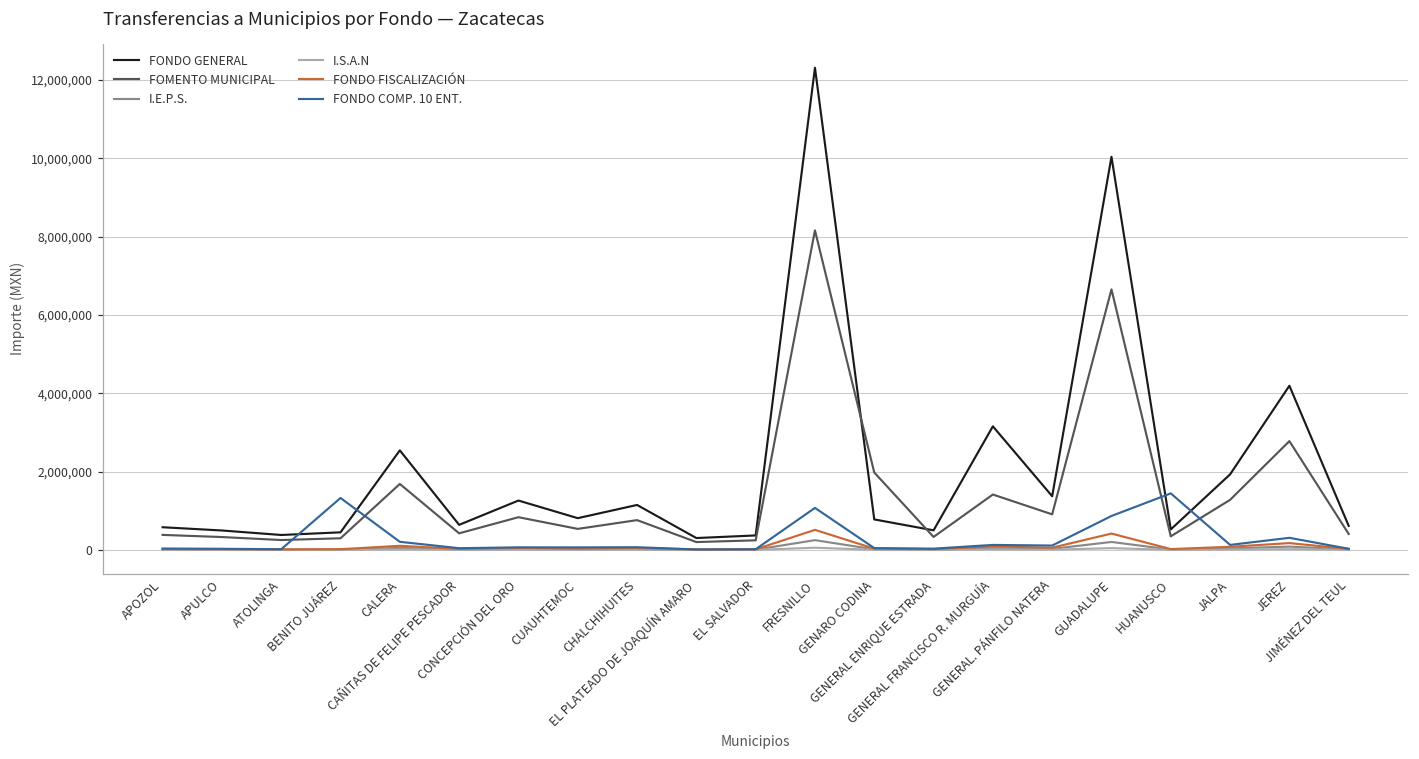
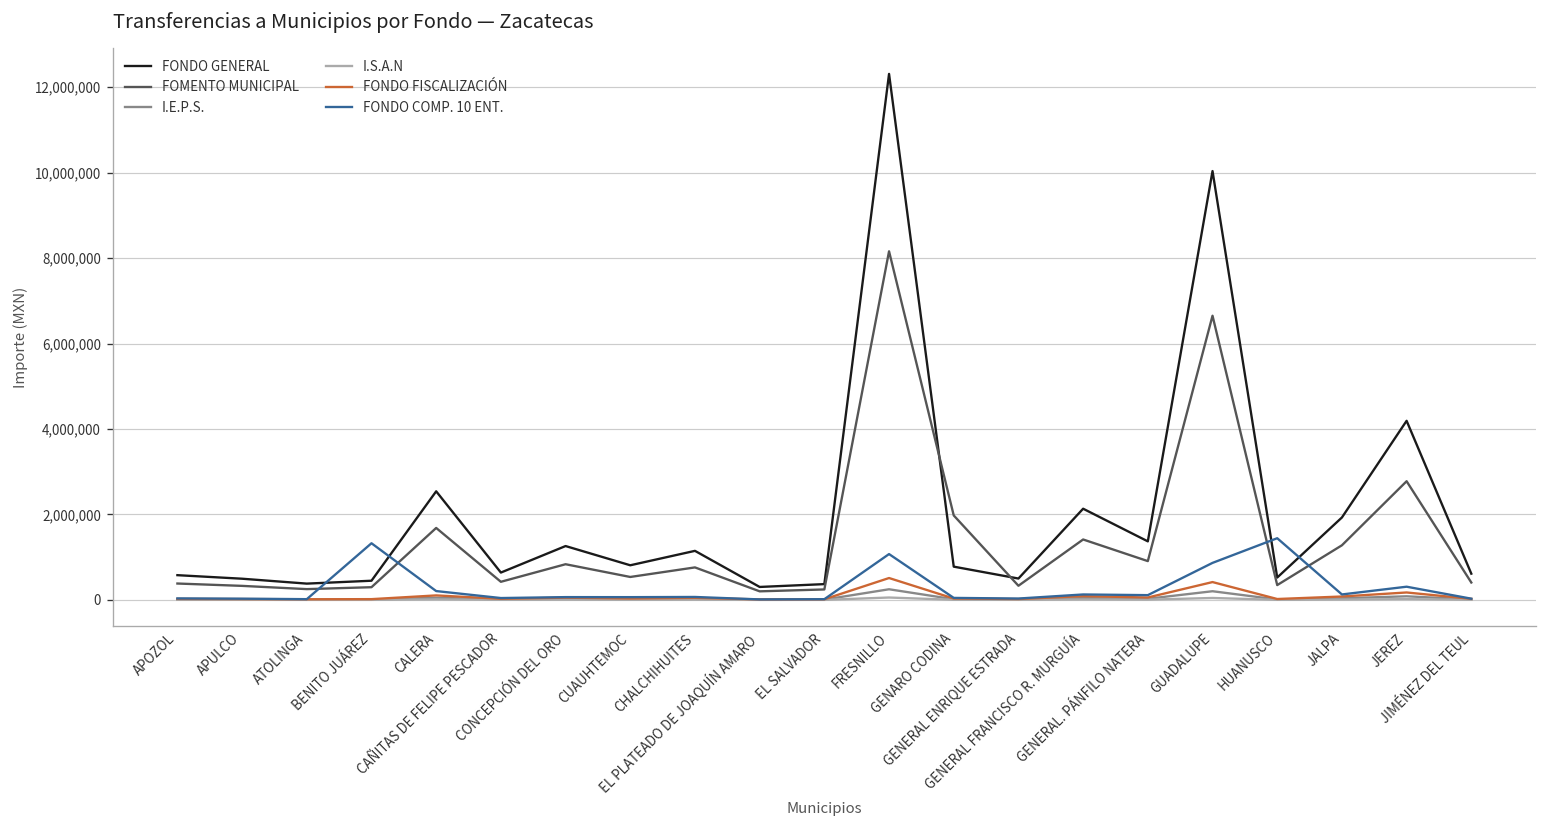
  {
    "FONDO GENERAL": {
      "APOZOL": "600,000",
      "APULCO": "500,000",
      "ATOLINGA": "400,000",
      "BENITO JUÁREZ": "400,000",
      "CALERA": "2,500,000",
      "CAÑITAS DE FELIPE PESCADOR": "600,000",
      "CONCEPCIÓN DEL ORO": "1,300,000",
      "CUAUHTEMOC": "800,000",
      "CHALCHIHUITES": "1,100,000",
      "EL PLATEADO DE JOAQUÍN AMARO": "300,000",
      "EL SALVADOR": "400,000",
      "FRESNILLO": "12,300,000",
      "GENARO CODINA": "800,000",
      "GENERAL ENRIQUE ESTRADA": "500,000",
-     "GENERAL FRANCISCO R. MURGUÍA": "3,200,000",
+     "GENERAL FRANCISCO R. MURGUÍA": "2,100,000",
      "GENERAL. PÁNFILO NATERA": "1,400,000",
      "GUADALUPE": "10,000,000",
      "HUANUSCO": "500,000",
      "JALPA": "1,900,000",
      "JEREZ": "4,200,000",
      "JIMÉNEZ DEL TEUL": "600,000"
    },
    "FOMENTO MUNICIPAL": {
      "APOZOL": "400,000",
      "APULCO": "300,000",
      "ATOLINGA": "300,000",
      "BENITO JUÁREZ": "300,000",
      "CALERA": "1,700,000",
      "CAÑITAS DE FELIPE PESCADOR": "400,000",
      "CONCEPCIÓN DEL ORO": "800,000",
      "CUAUHTEMOC": "500,000",
      "CHALCHIHUITES": "800,000",
      "EL PLATEADO DE JOAQUÍN AMARO": "200,000",
      "EL SALVADOR": "200,000",
      "FRESNILLO": "8,200,000",
      "GENARO CODINA": "2,000,000",
      "GENERAL ENRIQUE ESTRADA": "300,000",
      "GENERAL FRANCISCO R. MURGUÍA": "1,400,000",
      "GENERAL. PÁNFILO NATERA": "900,000",
      "GUADALUPE": "6,700,000",
      "HUANUSCO": "300,000",
      "JALPA": "1,300,000",
      "JEREZ": "2,800,000",
      "JIMÉNEZ DEL TEUL": "400,000"
    },
    "FONDO FISCALIZACIÓN": {
      "FRESNILLO": "500,000",
      "GUADALUPE": "400,000",
      "JEREZ": "200,000"
    },
    "FONDO COMP. 10 ENT.": {
      "BENITO JUÁREZ": "1,300,000",
      "CALERA": "200,000",
      "FRESNILLO": "1,100,000",
      "GUADALUPE": "900,000",
      "HUANUSCO": "1,400,000",
      "JEREZ": "300,000"
    }
  }
